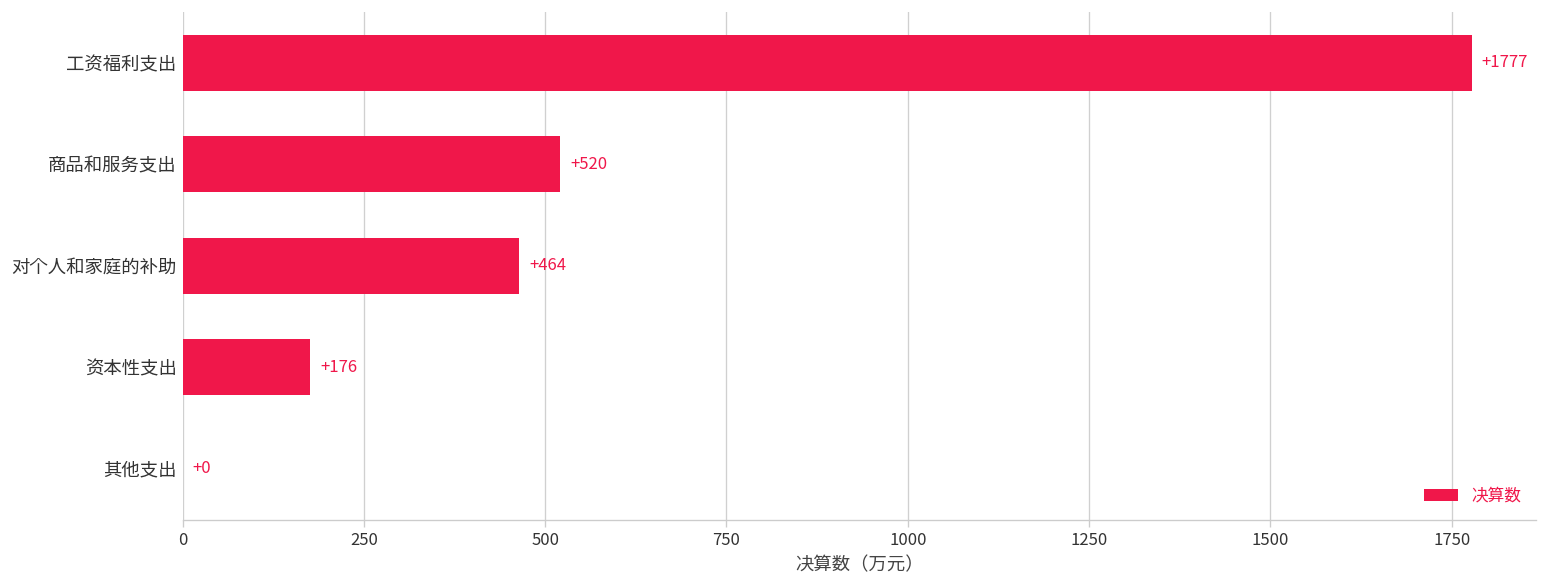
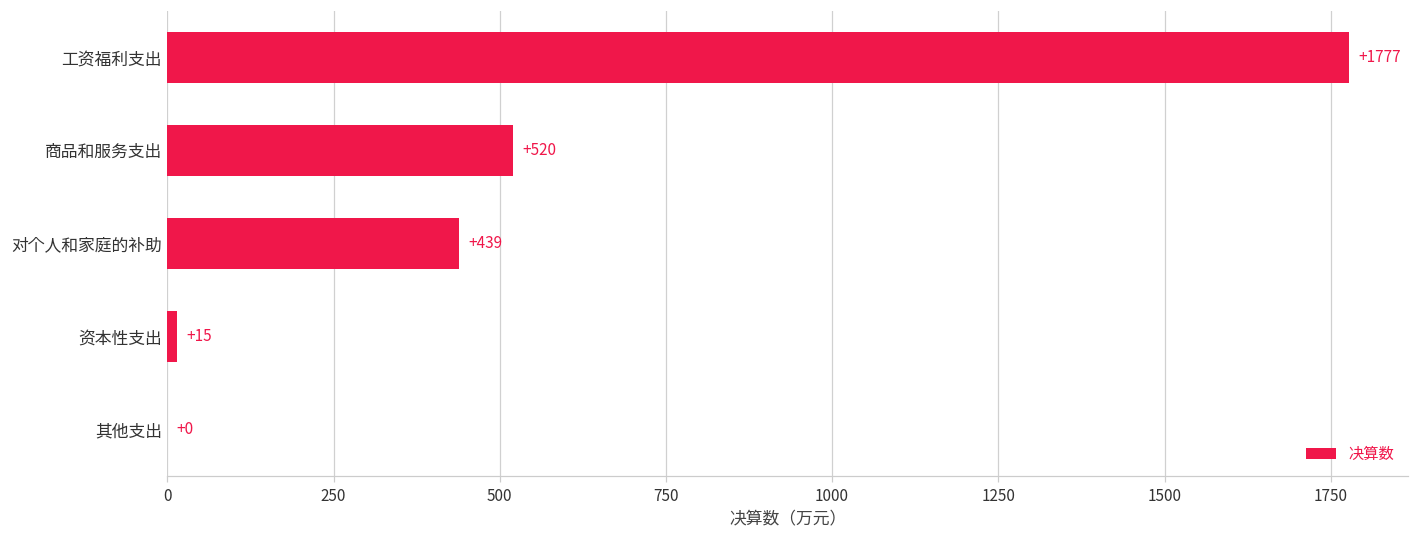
  {
    "工资福利支出": "+1777",
    "商品和服务支出": "+520",
-   "对个人和家庭的补助": "+464",
-   "资本性支出": "+176",
+   "对个人和家庭的补助": "+439",
+   "资本性支出": "+15",
    "其他支出": "+0"
  }
